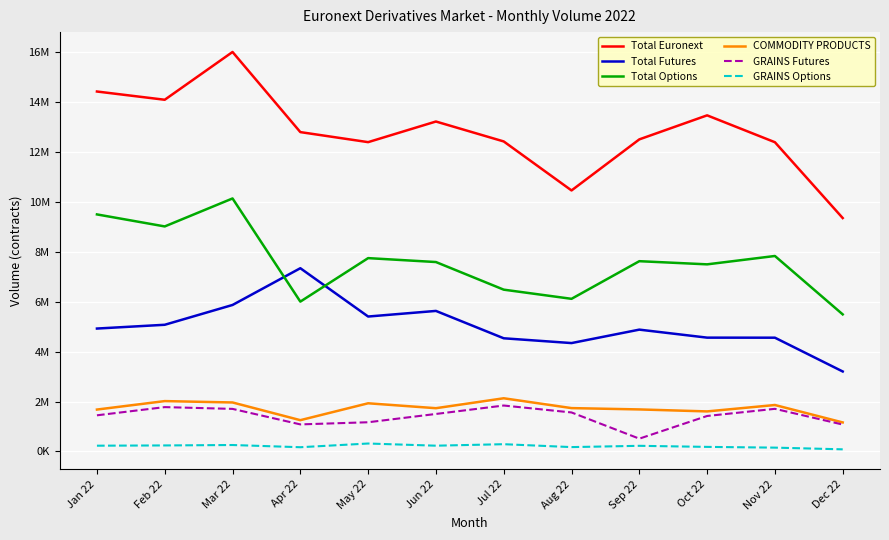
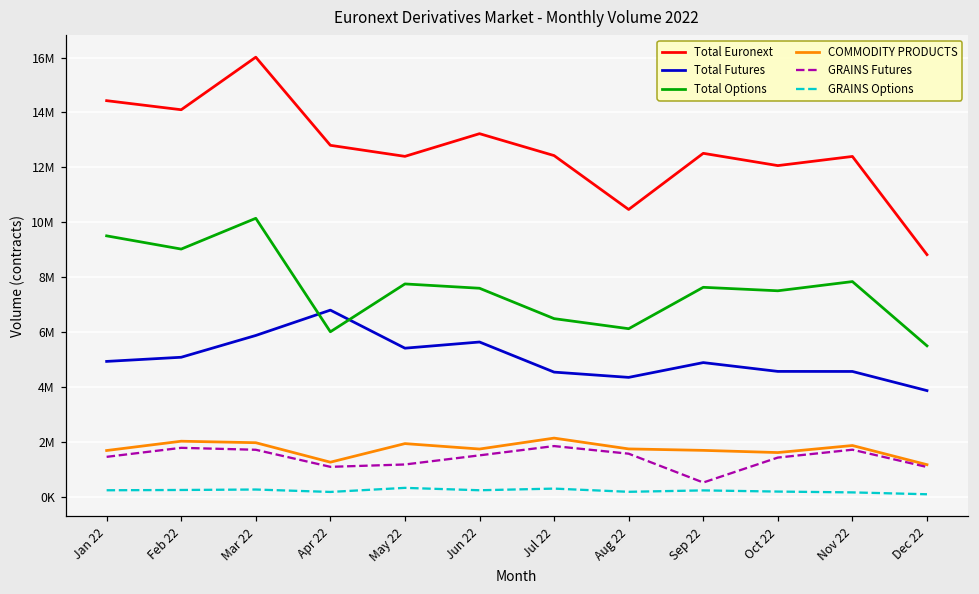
  {
    "Total Euronext": {
      "Jan 22": 14400000,
      "Feb 22": 14100000,
      "Mar 22": 16000000,
      "Apr 22": 12800000,
      "May 22": 12400000,
      "Jun 22": 13200000,
      "Jul 22": 12400000,
      "Aug 22": 10500000,
      "Sep 22": 12500000,
-     "Oct 22": 13500000,
+     "Oct 22": 12100000,
      "Nov 22": 12400000,
-     "Dec 22": 9400000
+     "Dec 22": 8800000
    },
    "Total Futures": {
      "Jan 22": 4900000,
      "Feb 22": 5100000,
      "Mar 22": 5900000,
-     "Apr 22": 7300000,
+     "Apr 22": 6800000,
      "May 22": 5400000,
      "Jun 22": 5600000,
      "Jul 22": 4500000,
      "Aug 22": 4300000,
      "Sep 22": 4900000,
      "Oct 22": 4600000,
      "Nov 22": 4600000,
-     "Dec 22": 3200000
+     "Dec 22": 3900000
    },
    "Total Options": {
      "Jan 22": 9500000,
      "Feb 22": 9000000,
      "Mar 22": 10100000,
      "Apr 22": 6000000,
      "May 22": 7800000,
      "Jun 22": 7600000,
      "Jul 22": 6500000,
      "Aug 22": 6100000,
      "Sep 22": 7600000,
      "Oct 22": 7500000,
      "Nov 22": 7800000,
      "Dec 22": 5500000
    },
    "COMMODITY PRODUCTS": {
      "Jan 22": 1700000,
      "Feb 22": 2000000,
      "Mar 22": 2000000,
      "Apr 22": 1300000,
      "May 22": 1900000,
      "Jun 22": 1700000,
      "Jul 22": 2100000,
      "Aug 22": 1700000,
      "Sep 22": 1700000,
      "Oct 22": 1600000,
      "Nov 22": 1900000
    },
    "GRAINS Futures": {
      "Jan 22": 1400000,
      "Feb 22": 1800000,
      "Mar 22": 1700000,
      "Apr 22": 1100000,
      "May 22": 1200000,
      "Jun 22": 1500000,
      "Jul 22": 1800000,
      "Aug 22": 1600000,
      "Sep 22": 500000,
      "Oct 22": 1400000,
      "Nov 22": 1700000
    },
    "GRAINS Options": {
      "Jan 22": 200000,
      "Feb 22": 200000,
      "Mar 22": 300000,
      "Apr 22": 200000,
      "May 22": 300000,
      "Jun 22": 200000,
      "Jul 22": 300000,
      "Aug 22": 200000,
      "Sep 22": 200000,
      "Oct 22": 200000,
      "Nov 22": 200000,
      "Dec 22": 100000
    }
  }
